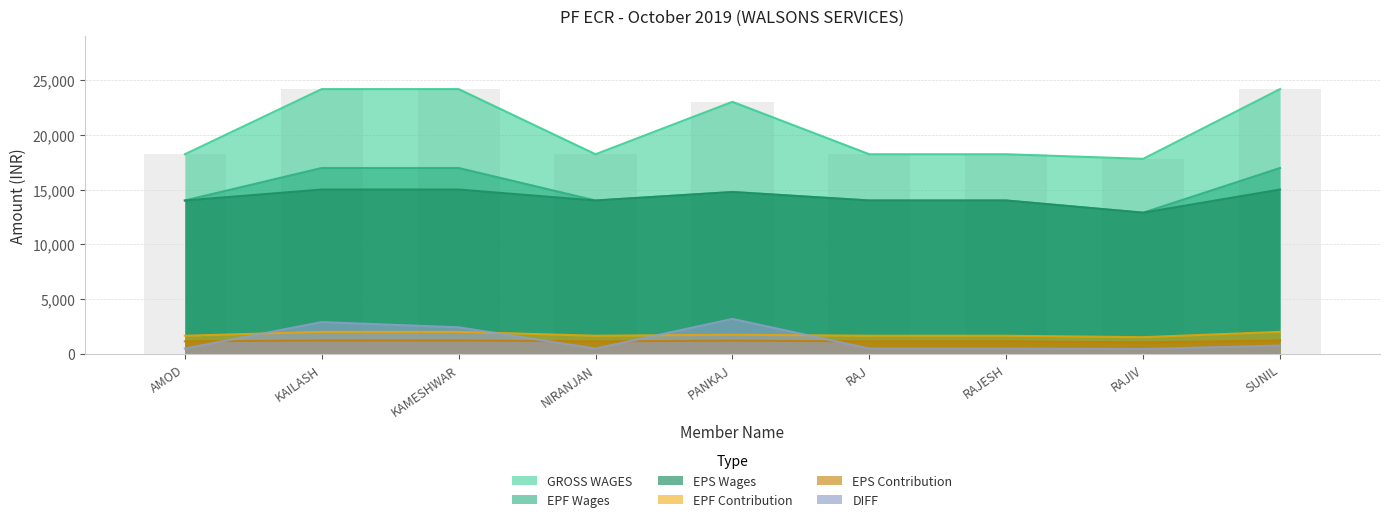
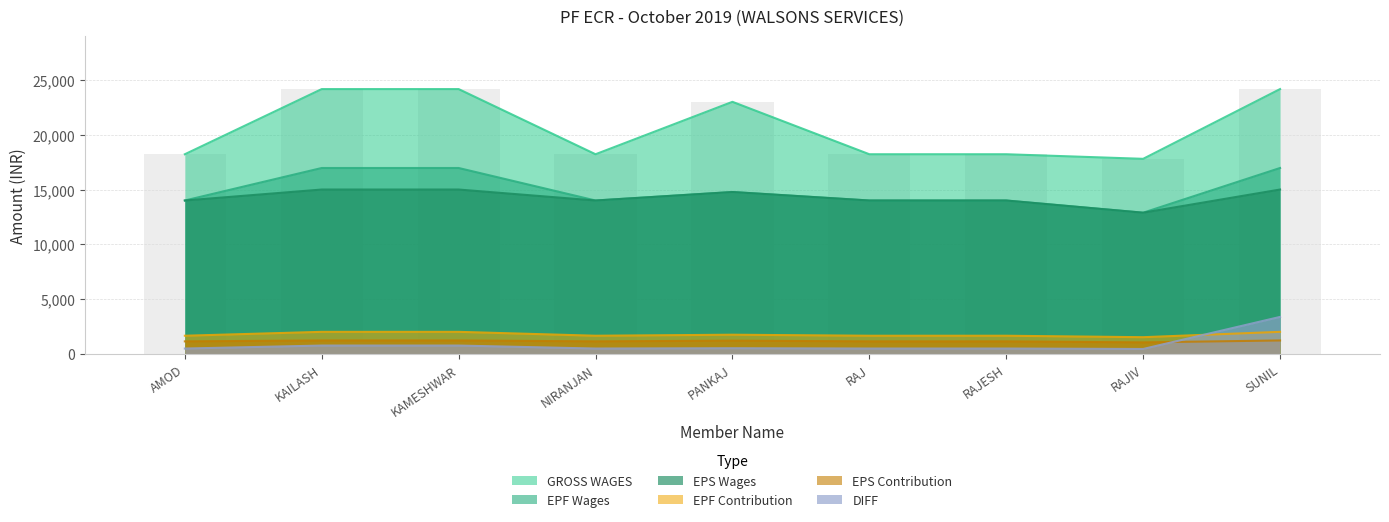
  {
    "DIFF": {
      "AMOD": "500",
-     "KAILASH": "2,900",
-     "KAMESHWAR": "2,400",
+     "KAILASH": "800",
+     "KAMESHWAR": "800",
      "NIRANJAN": "500",
-     "PANKAJ": "3,200",
+     "PANKAJ": "500",
      "RAJ": "500",
      "RAJESH": "500",
      "RAJIV": "500",
-     "SUNIL": "800"
+     "SUNIL": "3,400"
    }
  }
